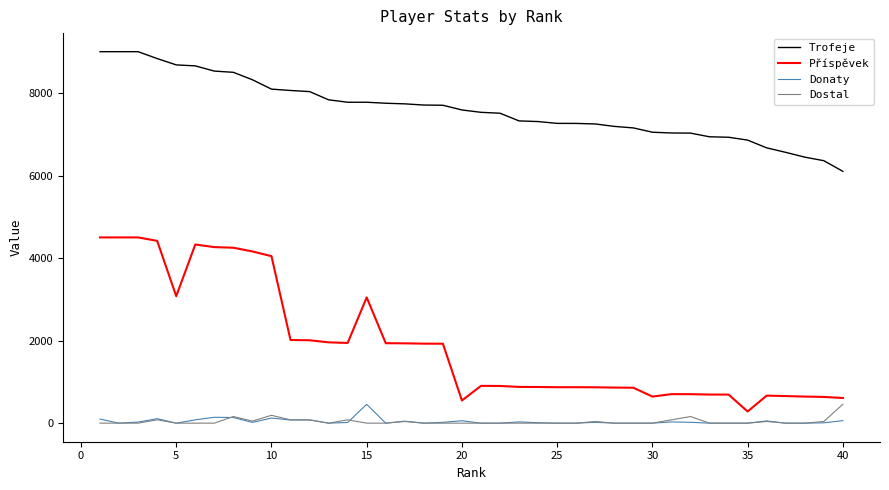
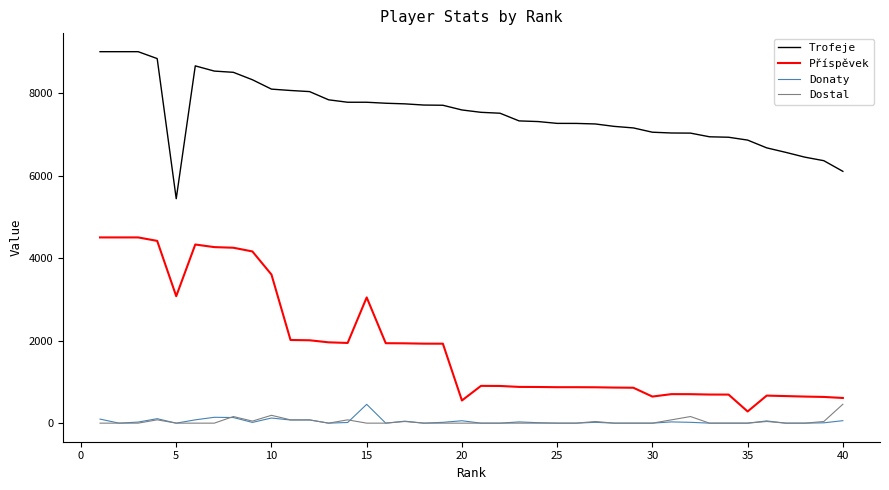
  {
    "Trofeje": {
-     "5": 8700,
+     "5": 5400,
      "10": 8100,
      "15": 7800,
      "20": 7600,
      "25": 7300,
      "30": 7000,
      "35": 6900,
      "40": 6100
    },
    "Příspěvek": {
      "5": 3100,
-     "10": 4000,
+     "10": 3600,
      "15": 3000,
      "20": 500,
      "25": 900,
      "30": 600,
      "35": 300,
      "40": 600
    },
    "Donaty": {
      "10": 100,
      "15": 500,
      "40": 100
    },
    "Dostal": {
      "10": 200,
      "15": 0,
      "40": 500
    }
  }
